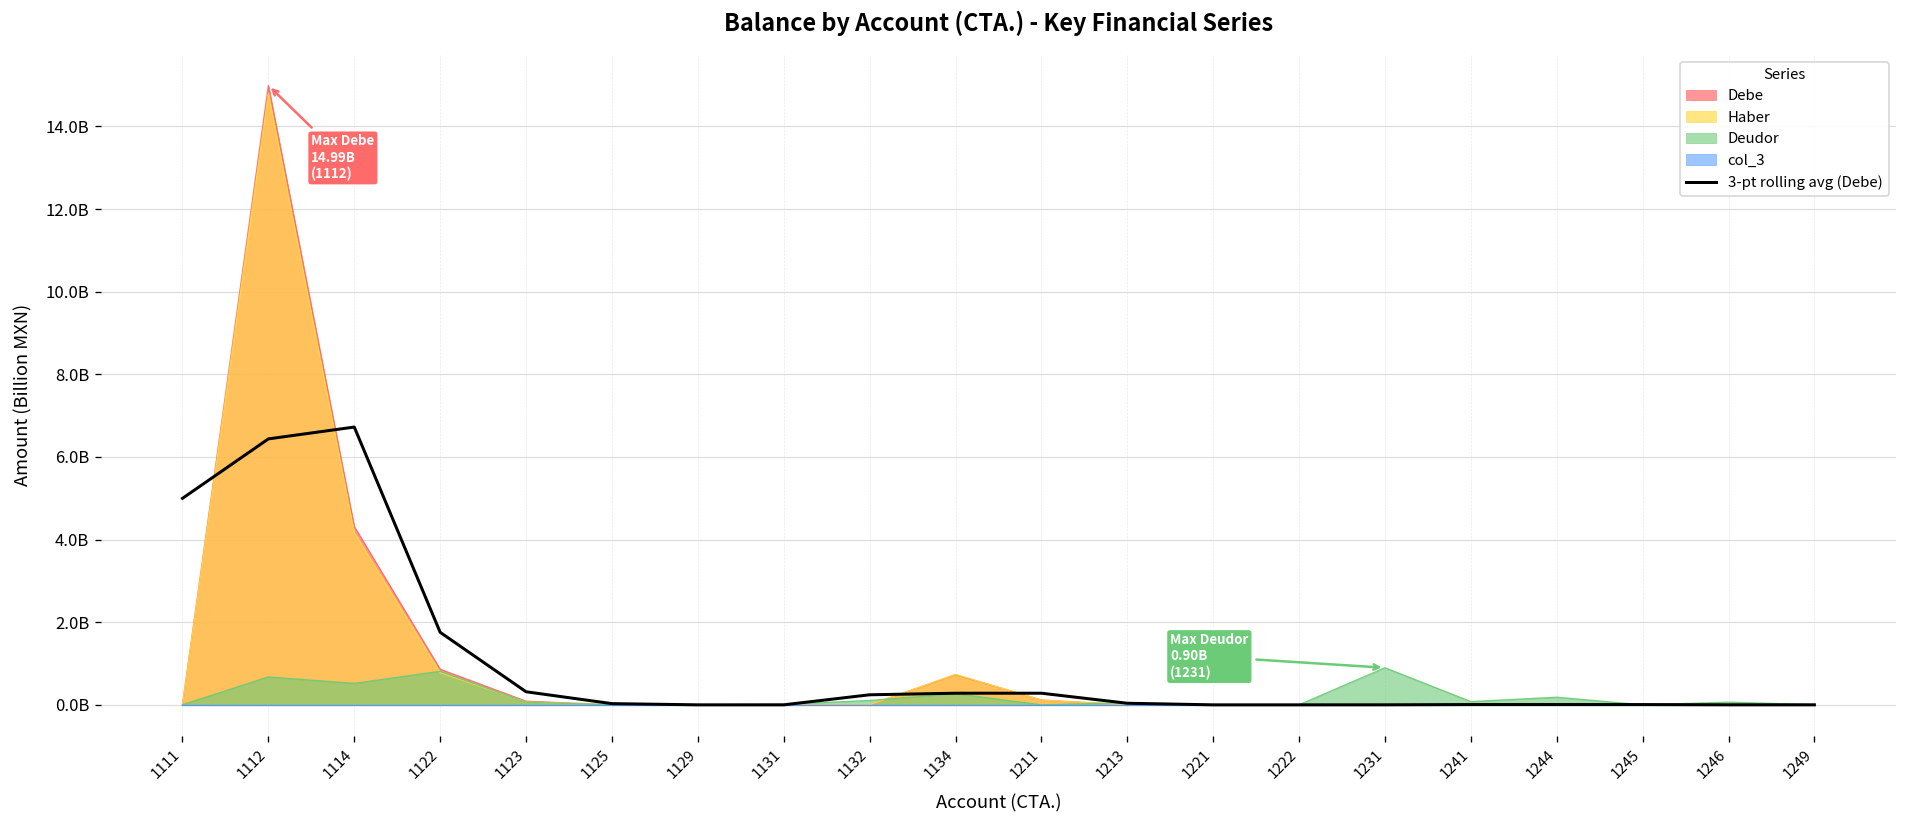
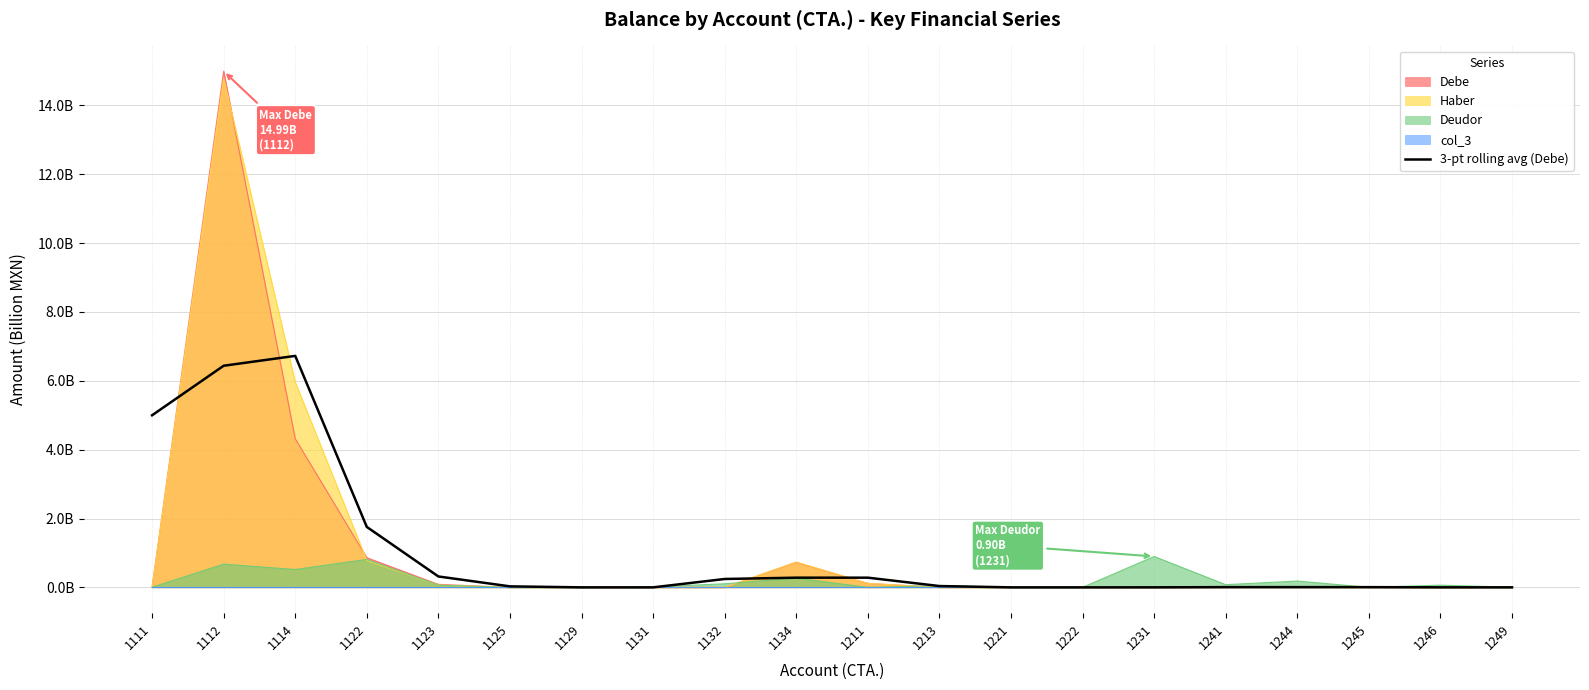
  {
    "Debe": {
      "1112": 15000000000,
      "1114": 4300000000
    },
    "Haber": {
      "1112": 14800000000,
-     "1114": 4200000000
+     "1114": 6000000000
    },
    "Deudor": {
      "1112": 700000000,
      "1114": 500000000,
      "1132": 100000000,
      "1231": 900000000,
      "1244": 200000000
    },
    "col_3": {
      "1112": 0,
      "1114": 0,
      "1122": 0,
      "1134": 0
    },
    "3-pt rolling avg (Debe)": {
      "1111": 5000000000,
      "1112": 6400000000,
      "1114": 6700000000,
      "1122": 1800000000,
      "1123": 300000000,
      "1132": 200000000,
      "1211": 300000000
    }
  }
